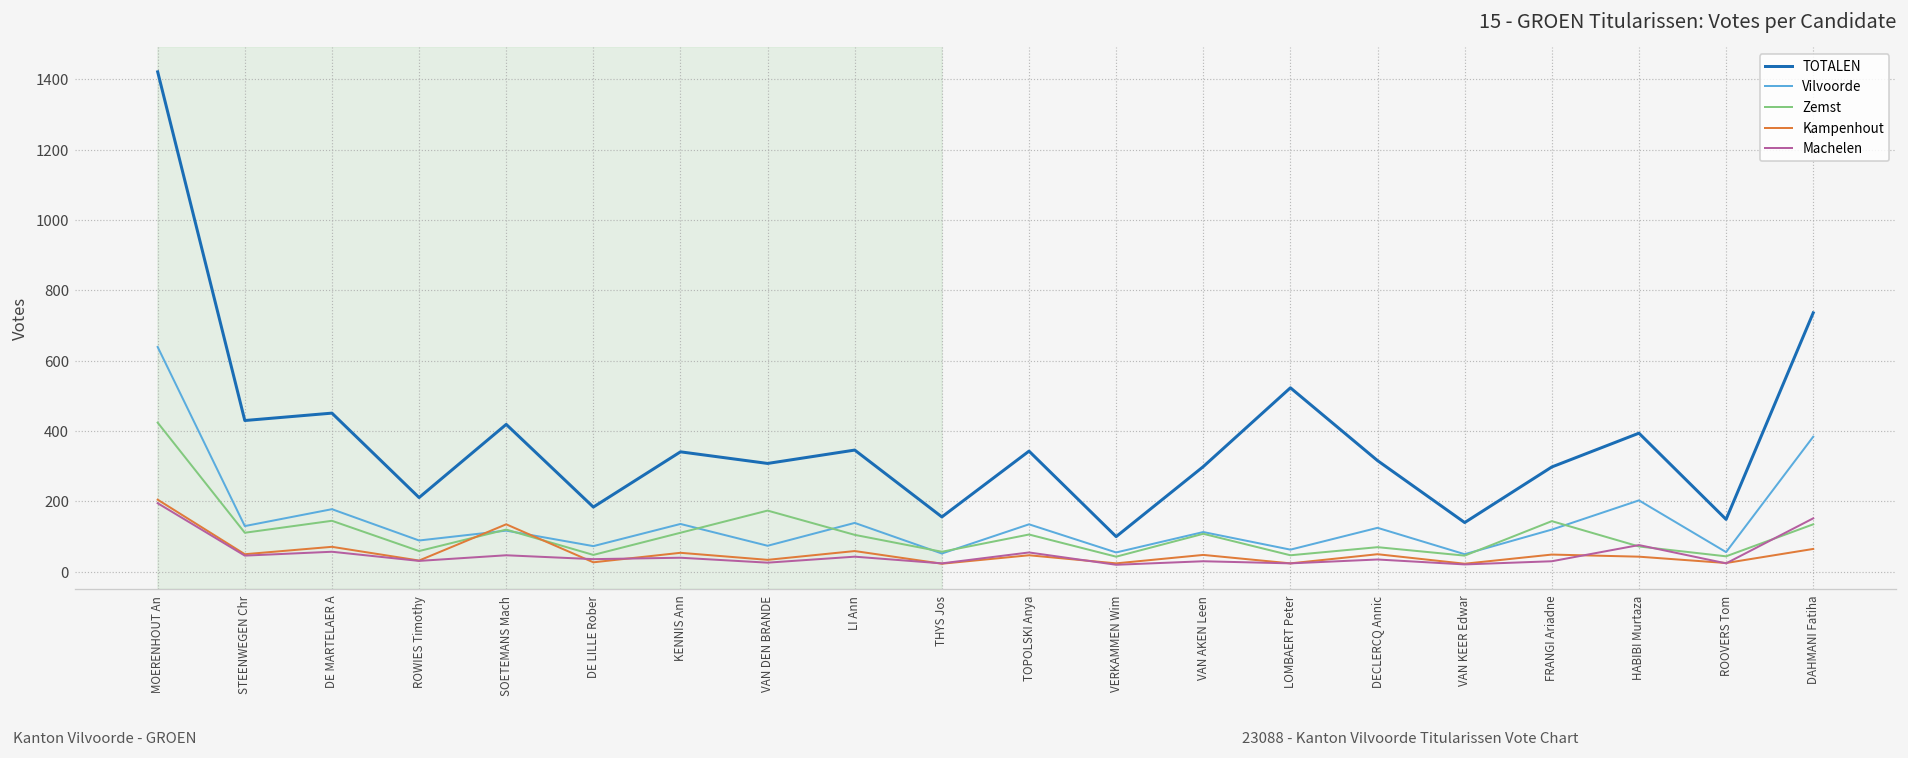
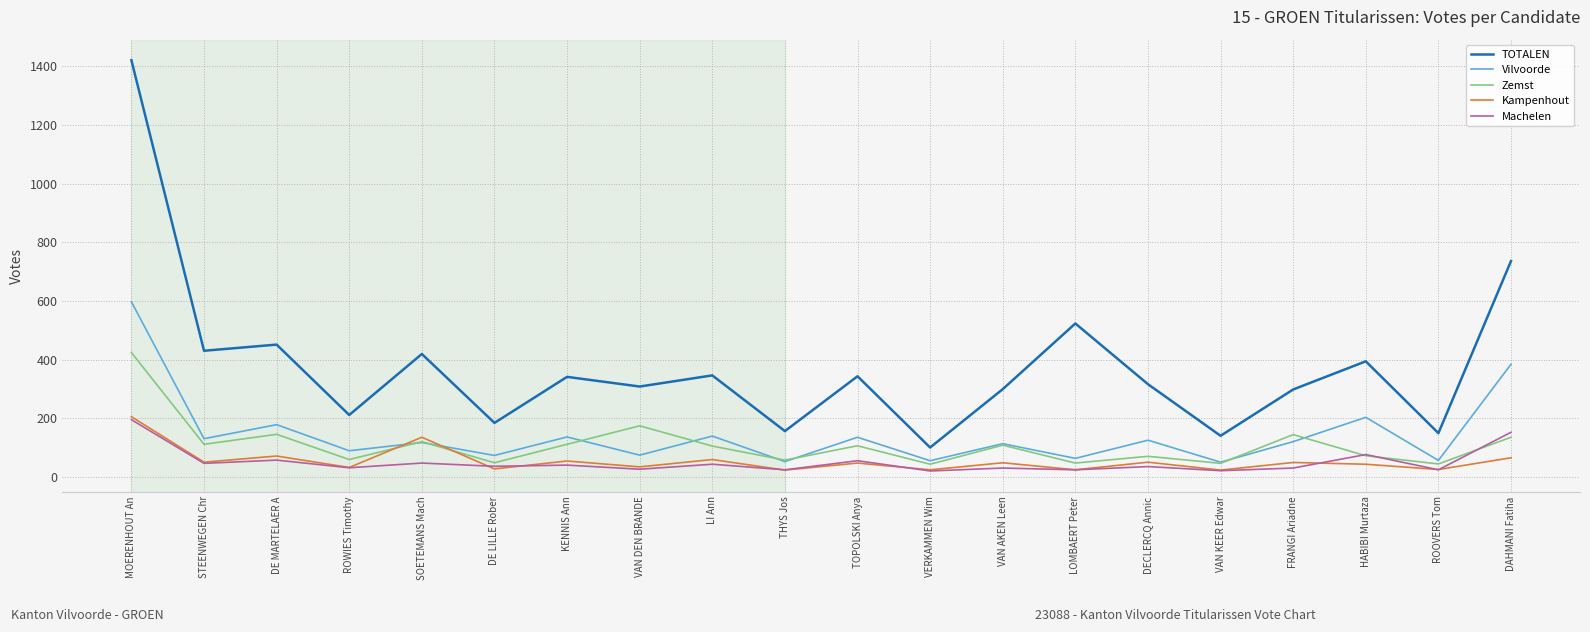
  {
    "TOTALEN": {
      "MOERENHOUT An": 1420,
      "STEENWEGEN Chr": 430,
      "DE MARTELAER A": 450,
      "ROWIES Timothy": 210,
      "SOETEMANS Mach": 420,
      "DE LILLE Rober": 180,
      "KENNIS Ann": 340,
      "VAN DEN BRANDE": 310,
      "LI Ann": 350,
      "THYS Jos": 160,
      "TOPOLSKI Anya": 340,
      "VERKAMMEN Wim": 100,
      "VAN AKEN Leen": 300,
      "LOMBAERT Peter": 520,
      "DECLERCQ Annic": 320,
      "VAN KEER Edwar": 140,
      "FRANGI Ariadne": 300,
      "HABIBI Murtaza": 390,
      "ROOVERS Tom": 150,
      "DAHMANI Fatiha": 740
    },
    "Vilvoorde": {
-     "MOERENHOUT An": 640,
+     "MOERENHOUT An": 600,
      "STEENWEGEN Chr": 130,
      "DE MARTELAER A": 180,
      "ROWIES Timothy": 90,
      "DE LILLE Rober": 70,
      "KENNIS Ann": 140,
      "VAN DEN BRANDE": 70,
      "LI Ann": 140,
      "TOPOLSKI Anya": 140,
      "VERKAMMEN Wim": 60,
      "LOMBAERT Peter": 60,
      "DECLERCQ Annic": 130,
      "FRANGI Ariadne": 120,
      "HABIBI Murtaza": 200,
      "ROOVERS Tom": 60,
      "DAHMANI Fatiha": 380
    },
    "Zemst": {
      "MOERENHOUT An": 420,
      "STEENWEGEN Chr": 110,
      "DE MARTELAER A": 150,
      "ROWIES Timothy": 60,
      "DE LILLE Rober": 50,
      "KENNIS Ann": 110,
      "VAN DEN BRANDE": 170,
      "LI Ann": 110,
      "TOPOLSKI Anya": 110,
      "VERKAMMEN Wim": 40,
      "LOMBAERT Peter": 50,
      "DECLERCQ Annic": 70,
      "FRANGI Ariadne": 140,
      "ROOVERS Tom": 40,
      "DAHMANI Fatiha": 140
    },
    "Kampenhout": {
      "MOERENHOUT An": 210,
      "DE MARTELAER A": 70,
      "SOETEMANS Mach": 140,
      "DE LILLE Rober": 30,
      "KENNIS Ann": 50,
      "LI Ann": 60,
      "VAN AKEN Leen": 50,
      "DECLERCQ Annic": 50,
      "FRANGI Ariadne": 50,
      "HABIBI Murtaza": 40,
      "DAHMANI Fatiha": 70
    },
    "Machelen": {
      "MOERENHOUT An": 200,
      "DE MARTELAER A": 60,
      "SOETEMANS Mach": 50,
      "DE LILLE Rober": 40,
      "KENNIS Ann": 40,
      "LI Ann": 40,
      "VAN AKEN Leen": 30,
      "DECLERCQ Annic": 40,
      "FRANGI Ariadne": 30,
      "DAHMANI Fatiha": 150
    }
  }
